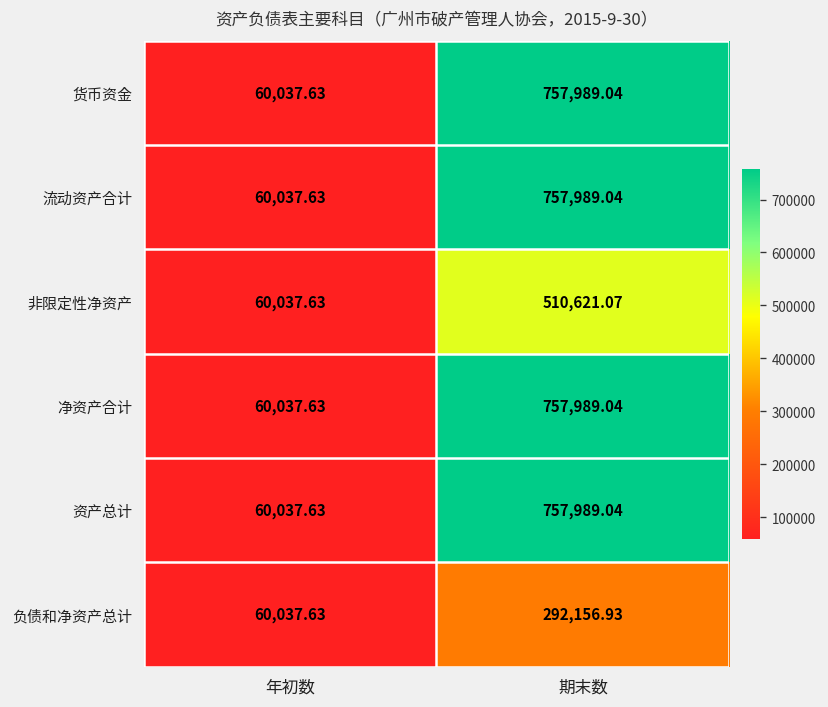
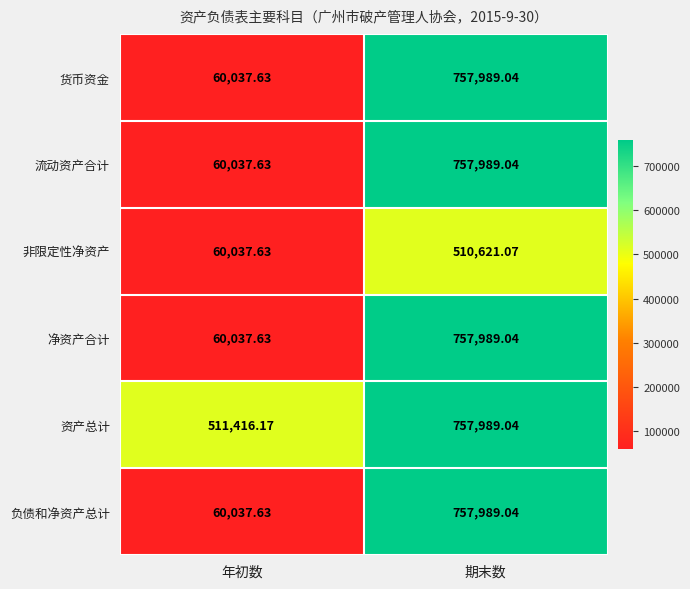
  {
    "货币资金": {
      "年初数": "60,037.63",
      "期末数": "757,989.04"
    },
    "流动资产合计": {
      "年初数": "60,037.63",
      "期末数": "757,989.04"
    },
    "非限定性净资产": {
      "年初数": "60,037.63",
      "期末数": "510,621.07"
    },
    "净资产合计": {
      "年初数": "60,037.63",
      "期末数": "757,989.04"
    },
    "资产总计": {
-     "年初数": "60,037.63",
+     "年初数": "511,416.17",
      "期末数": "757,989.04"
    },
    "负债和净资产总计": {
      "年初数": "60,037.63",
-     "期末数": "292,156.93"
+     "期末数": "757,989.04"
    }
  }
